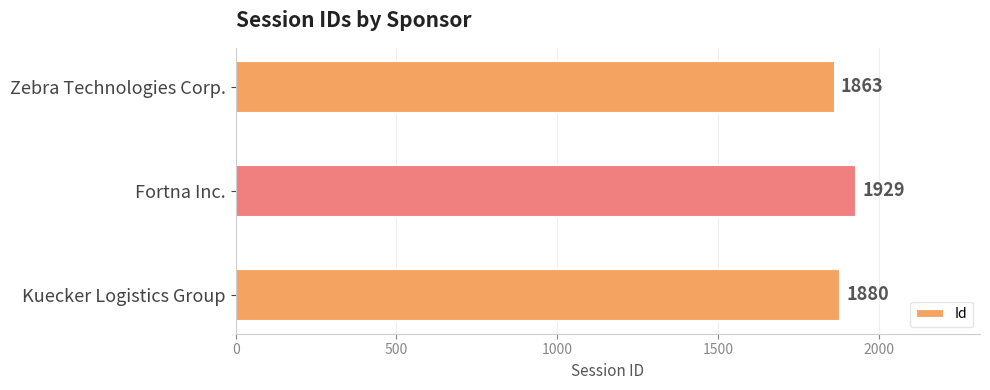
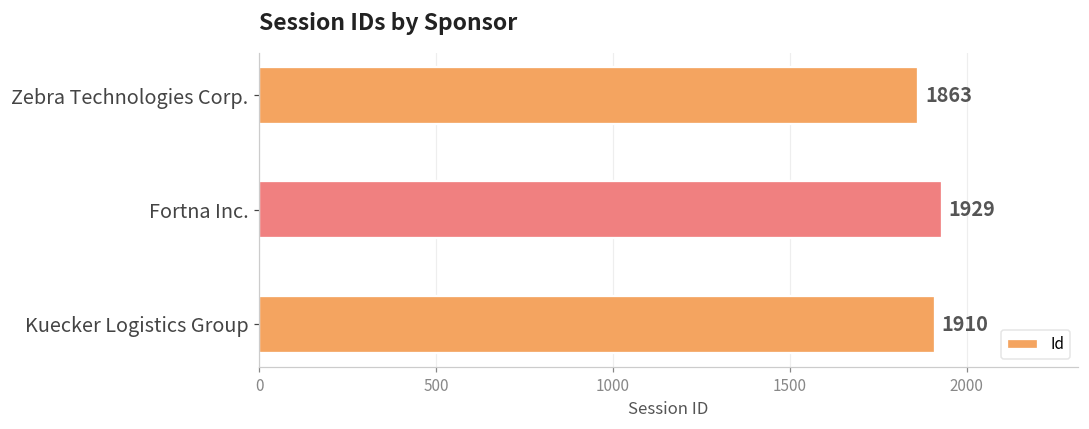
  {
    "Zebra Technologies Corp.": 1863,
    "Fortna Inc.": 1929,
-   "Kuecker Logistics Group": 1880
+   "Kuecker Logistics Group": 1910
  }
